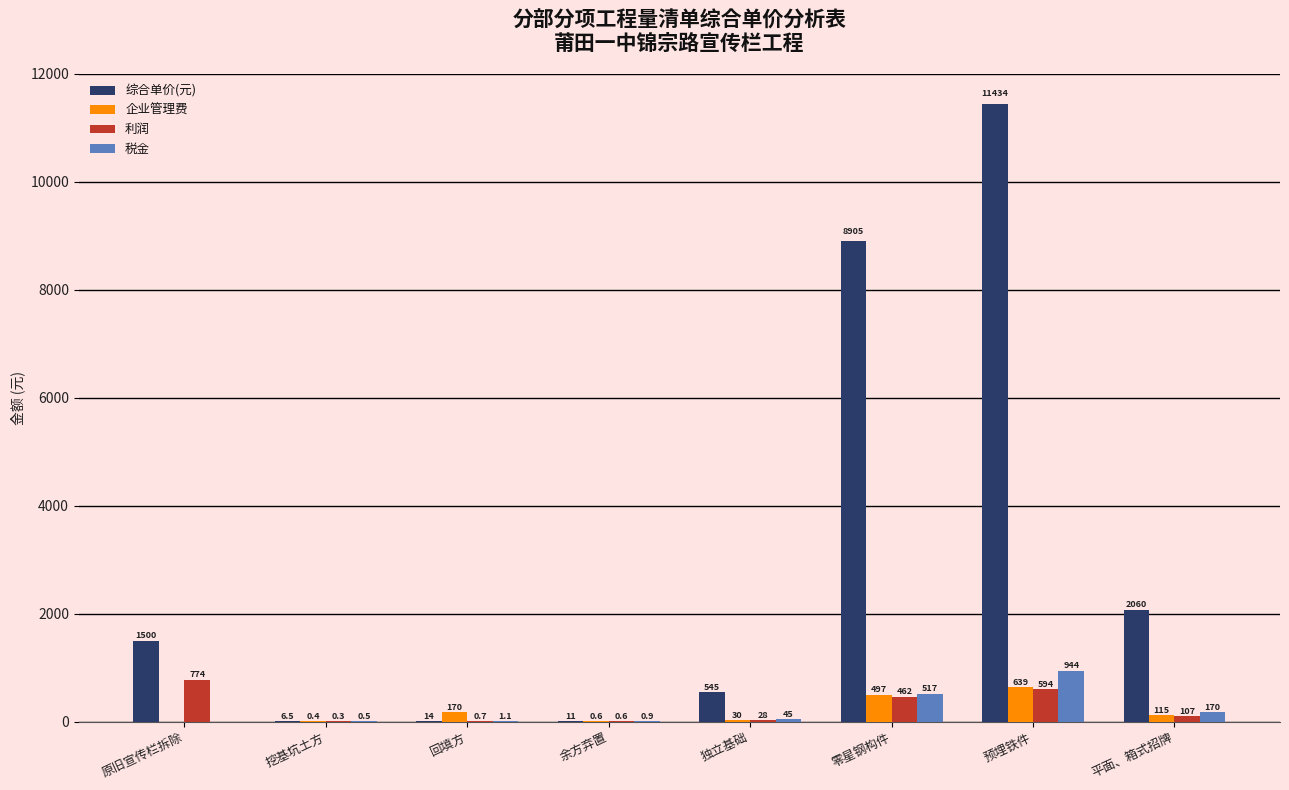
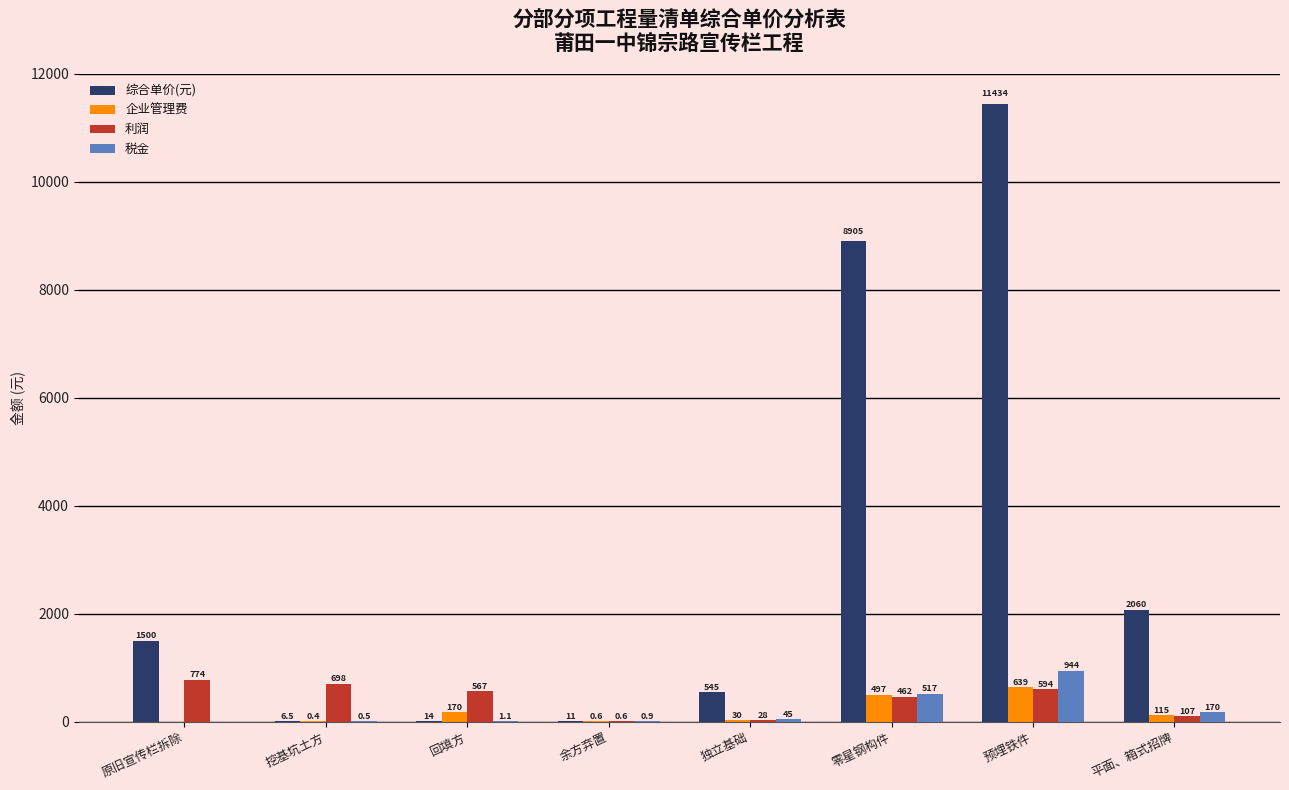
  {
    "综合单价(元)": {
      "原旧宣传栏拆除": 1500,
      "挖基坑土方": 6.5,
      "回填方": 14,
      "余方弃置": 11,
      "独立基础": 545,
      "零星钢构件": 8905,
      "预埋铁件": 11434,
      "平面、箱式招牌": 2060
    },
    "企业管理费": {
      "挖基坑土方": 0.4,
      "回填方": 170,
      "余方弃置": 0.6,
      "独立基础": 30,
      "零星钢构件": 497,
      "预埋铁件": 639,
      "平面、箱式招牌": 115
    },
    "利润": {
      "原旧宣传栏拆除": 774,
-     "挖基坑土方": 0.3,
-     "回填方": 0.7,
+     "挖基坑土方": 698,
+     "回填方": 567,
      "余方弃置": 0.6,
      "独立基础": 28,
      "零星钢构件": 462,
      "预埋铁件": 594,
      "平面、箱式招牌": 107
    },
    "税金": {
      "挖基坑土方": 0.5,
      "回填方": 1.1,
      "余方弃置": 0.9,
      "独立基础": 45,
      "零星钢构件": 517,
      "预埋铁件": 944,
      "平面、箱式招牌": 170
    }
  }
